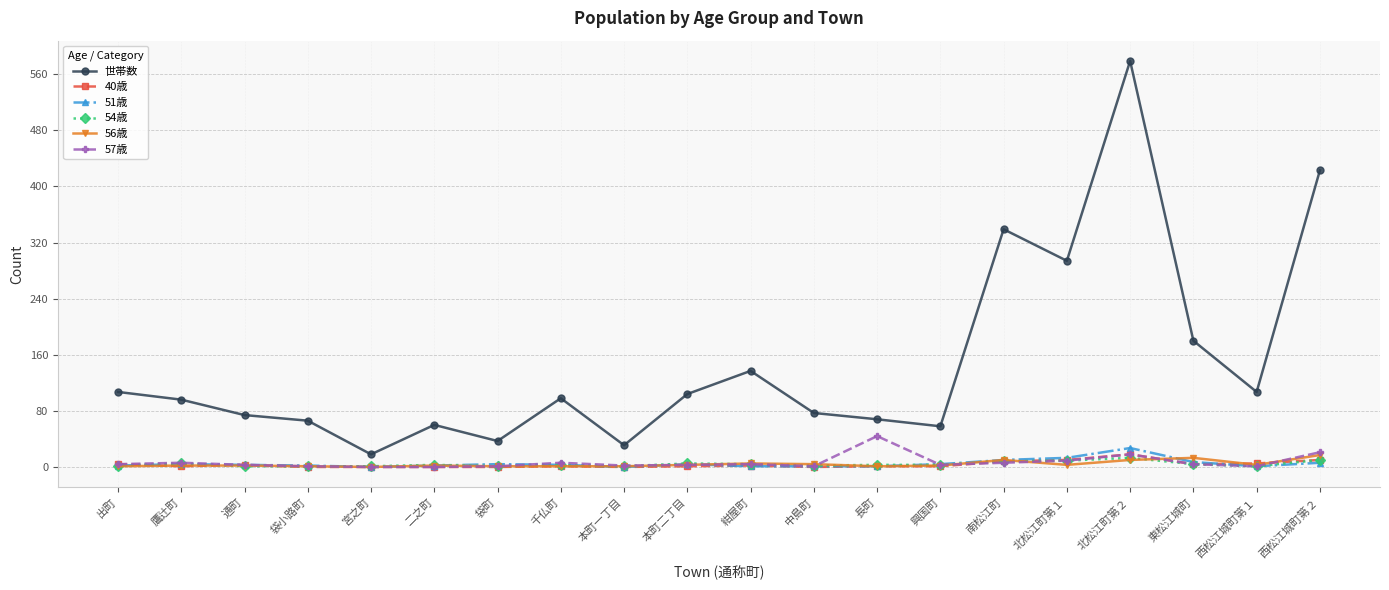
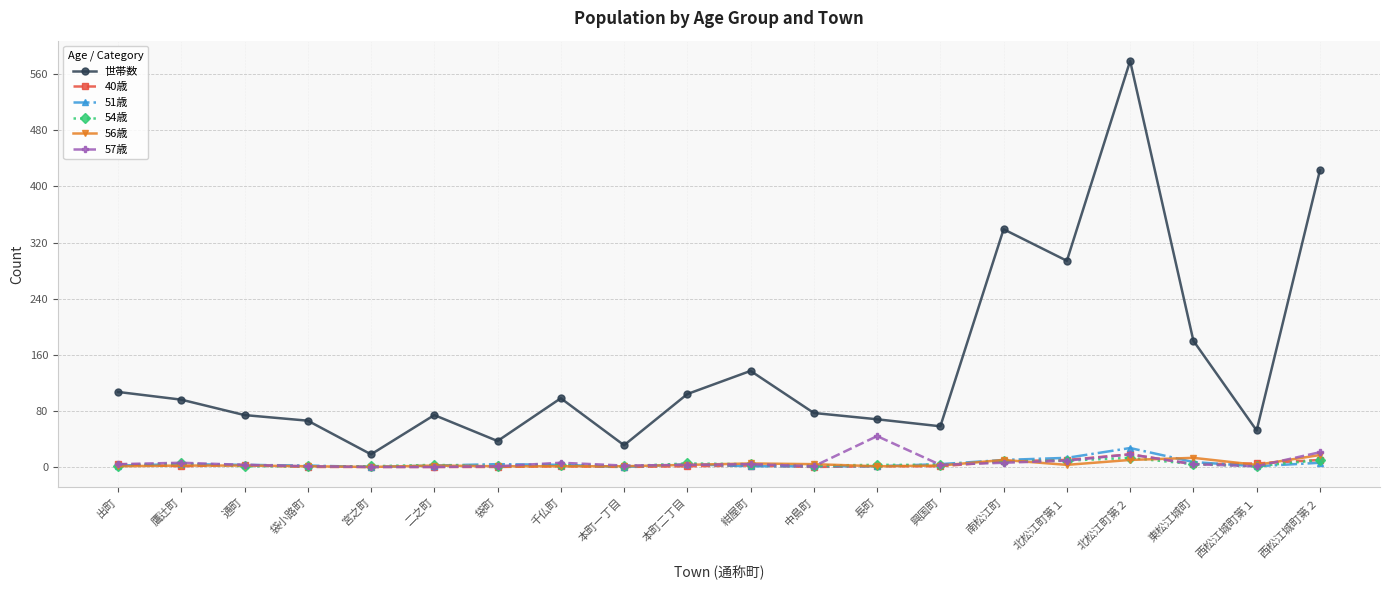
  {
    "世帯数": {
      "出町": 110,
      "鷹辻町": 100,
      "通町": 70,
      "袋小路町": 70,
      "宮之町": 20,
-     "二之町": 60,
+     "二之町": 70,
      "袋町": 40,
      "千仏町": 100,
      "本町一丁目": 30,
      "本町二丁目": 100,
      "紺屋町": 140,
      "中島町": 80,
      "長町": 70,
      "興国町": 60,
      "南松江町": 340,
      "北松江町第１": 290,
      "北松江町第２": 580,
      "東松江城町": 180,
-     "西松江城町第１": 110,
+     "西松江城町第１": 50,
      "西松江城町第２": 420
    },
    "51歳": {
      "北松江町第２": 30,
      "西松江城町第２": 10
    },
    "57歳": {
      "長町": 40,
      "西松江城町第２": 20
    }
  }
